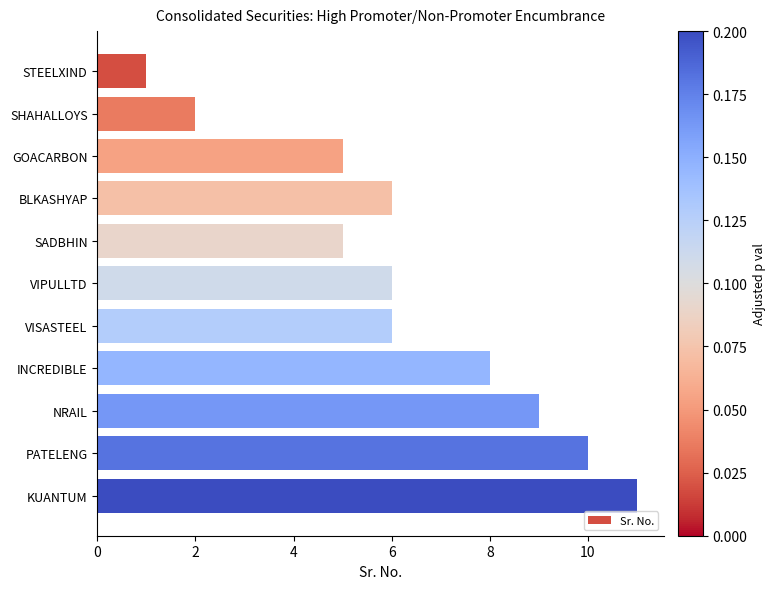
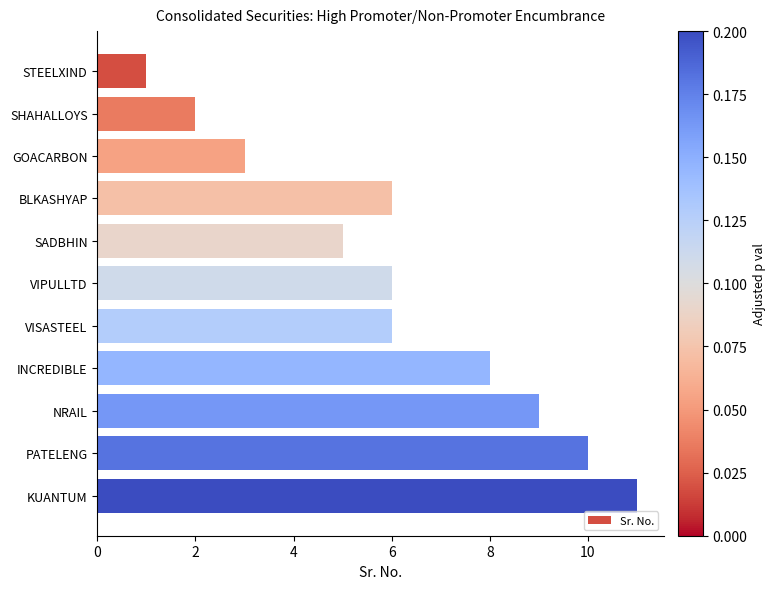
  {
    "STEELXIND": 1,
    "SHAHALLOYS": 2,
-   "GOACARBON": 5,
+   "GOACARBON": 3,
    "BLKASHYAP": 6,
    "SADBHIN": 5,
    "VIPULLTD": 6,
    "VISASTEEL": 6,
    "INCREDIBLE": 8,
    "NRAIL": 9,
    "PATELENG": 10,
    "KUANTUM": 11
  }
